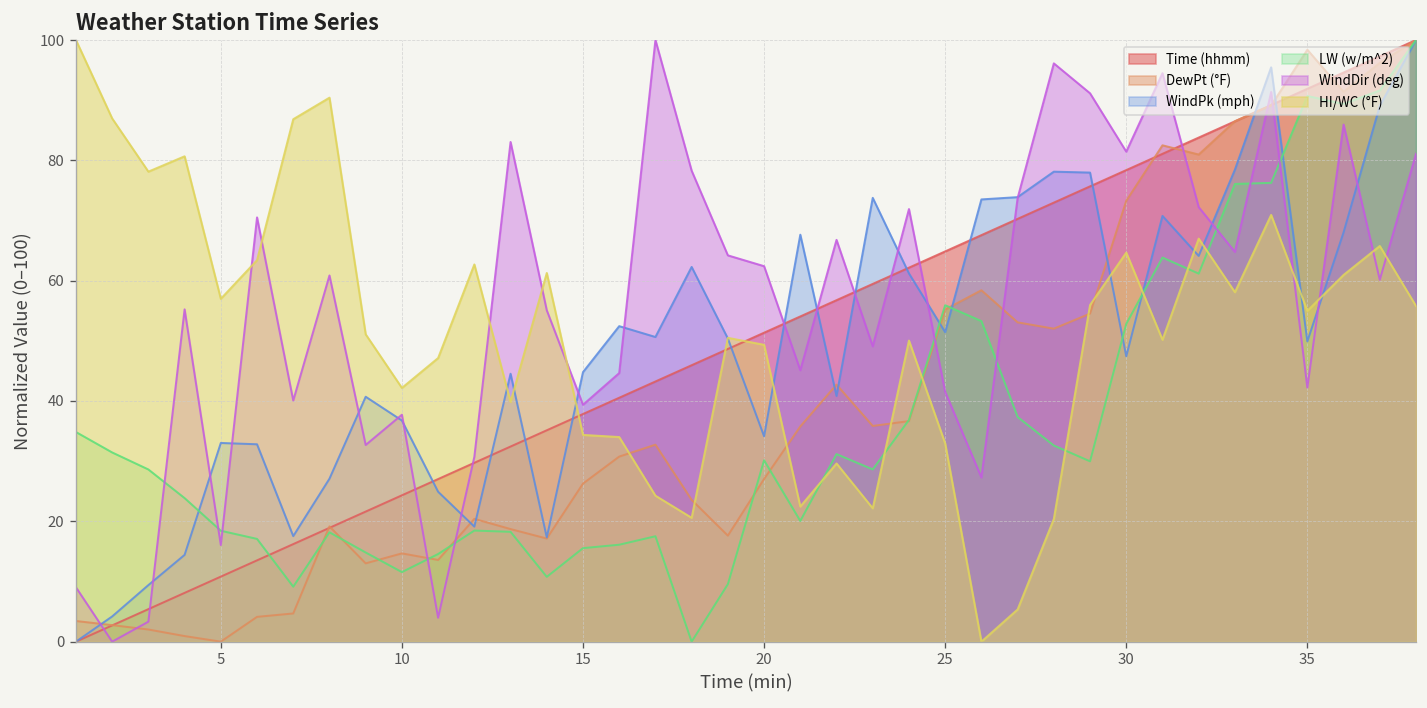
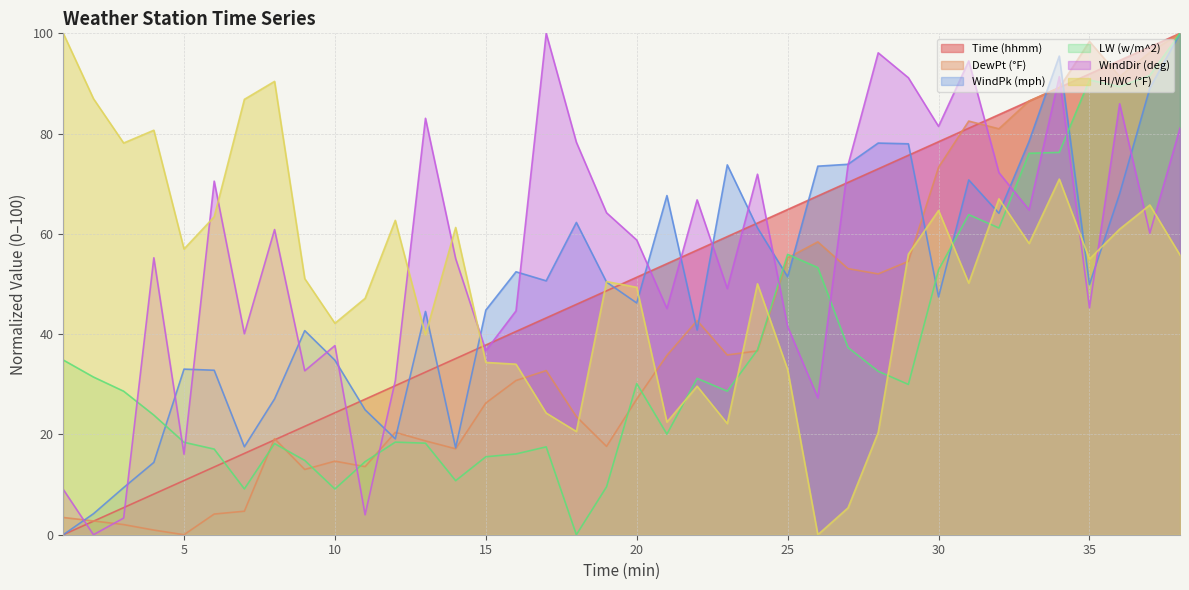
  {
    "WindPk (mph)": {
      "5": 33,
-     "10": 37,
+     "10": 35,
      "15": 45,
-     "20": 34,
+     "20": 46,
      "25": 51,
      "30": 47,
      "35": 50
    },
    "LW (w/m^2)": {
      "5": 18,
-     "10": 12,
+     "10": 9,
      "15": 16,
      "20": 30,
      "25": 56,
      "30": 53
    },
    "WindDir (deg)": {
      "5": 16,
      "10": 38,
-     "15": 39,
-     "20": 62,
+     "15": 37,
+     "20": 59,
      "25": 42,
      "30": 81,
-     "35": 42
+     "35": 45
    }
  }
